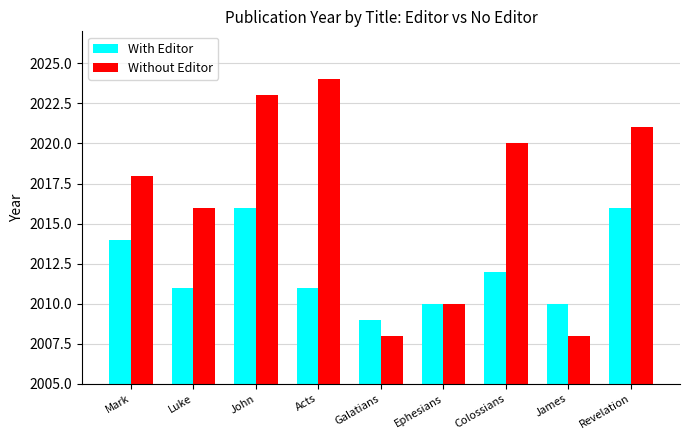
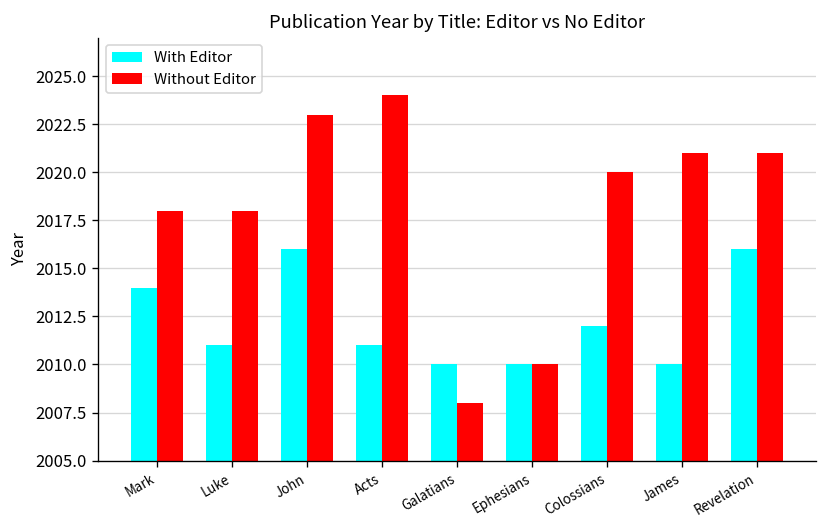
  {
    "With Editor": {
      "Mark": 2014,
      "Luke": 2011,
      "John": 2016,
      "Acts": 2011,
-     "Galatians": 2009,
+     "Galatians": 2010,
      "Ephesians": 2010,
      "Colossians": 2012,
      "James": 2010,
      "Revelation": 2016
    },
    "Without Editor": {
      "Mark": 2018,
-     "Luke": 2016,
+     "Luke": 2018,
      "John": 2023,
      "Acts": 2024,
      "Galatians": 2008,
      "Ephesians": 2010,
      "Colossians": 2020,
-     "James": 2008,
+     "James": 2021,
      "Revelation": 2021
    }
  }
